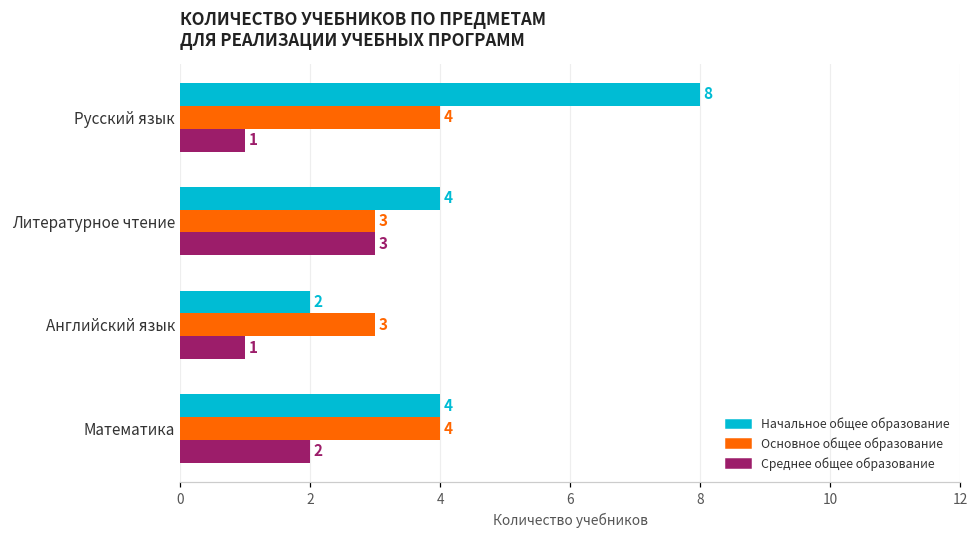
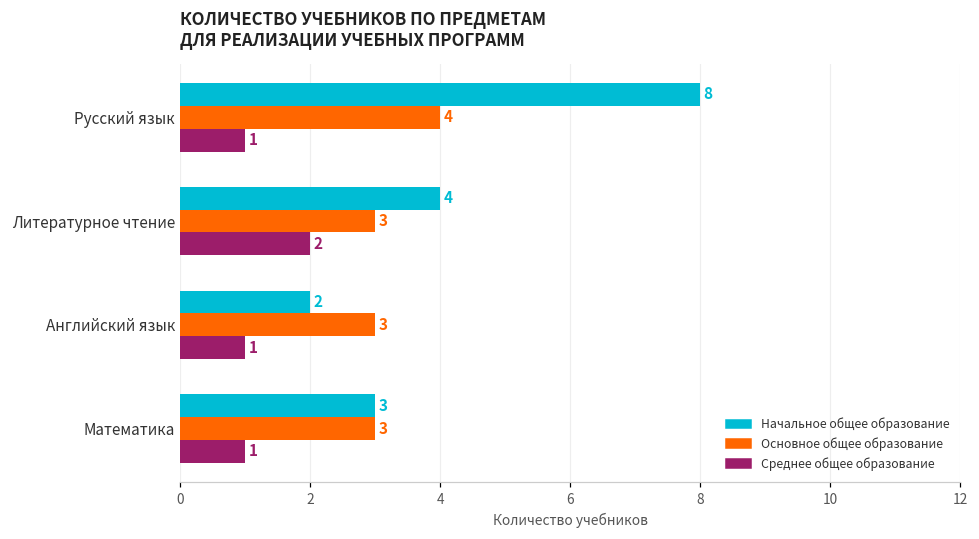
  {
    "Начальное общее образование": {
      "Русский язык": 8,
      "Литературное чтение": 4,
      "Английский язык": 2,
-     "Математика": 4
+     "Математика": 3
    },
    "Основное общее образование": {
      "Русский язык": 4,
      "Литературное чтение": 3,
      "Английский язык": 3,
-     "Математика": 4
+     "Математика": 3
    },
    "Среднее общее образование": {
      "Русский язык": 1,
-     "Литературное чтение": 3,
+     "Литературное чтение": 2,
      "Английский язык": 1,
-     "Математика": 2
+     "Математика": 1
    }
  }
